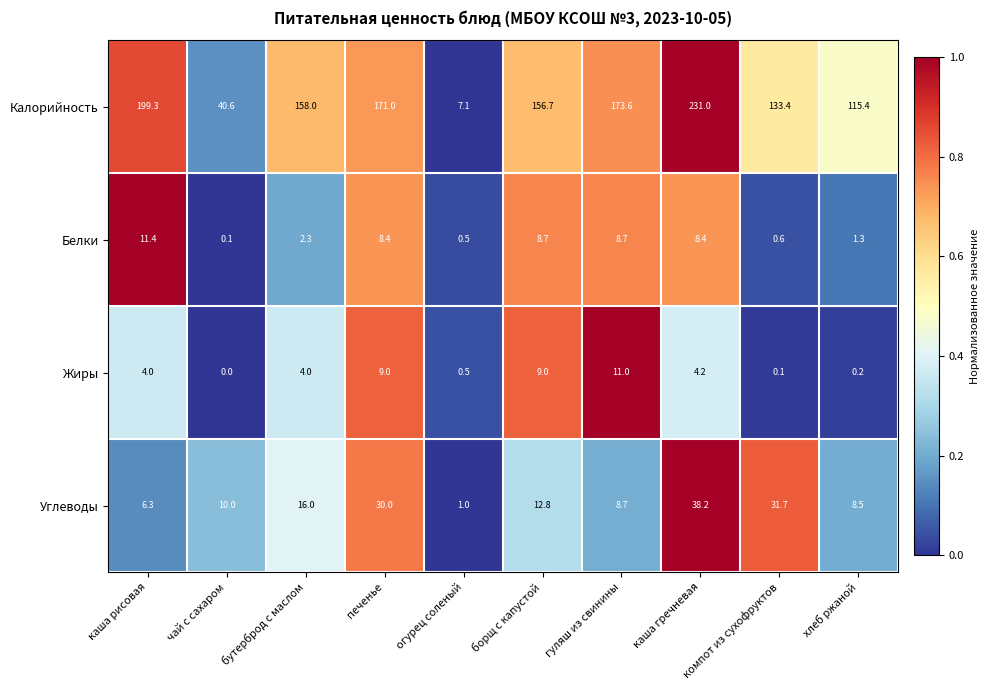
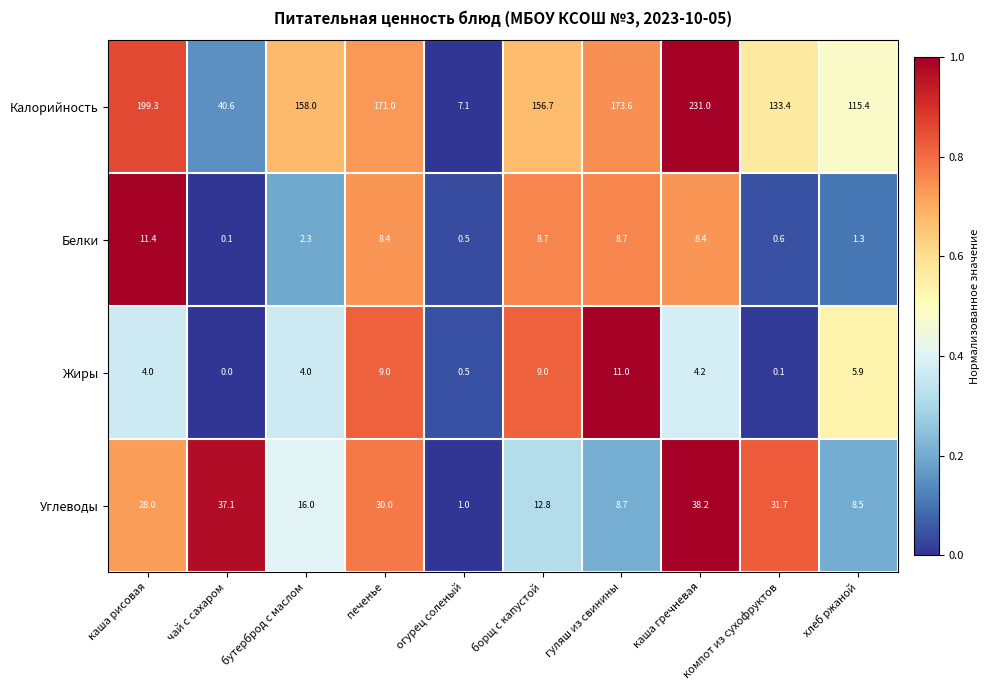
  {
    "Калорийность": {
      "каша рисовая": 199.3,
      "чай с сахаром": 40.6,
      "бутерброд с маслом": 158.0,
      "печенье": 171.0,
      "огурец соленый": 7.1,
      "борщ с капустой": 156.7,
      "гуляш из свинины": 173.6,
      "каша гречневая": 231.0,
      "компот из сухофруктов": 133.4,
      "хлеб ржаной": 115.4
    },
    "Белки": {
      "каша рисовая": 11.4,
      "чай с сахаром": 0.1,
      "бутерброд с маслом": 2.3,
      "печенье": 8.4,
      "огурец соленый": 0.5,
      "борщ с капустой": 8.7,
      "гуляш из свинины": 8.7,
      "каша гречневая": 8.4,
      "компот из сухофруктов": 0.6,
      "хлеб ржаной": 1.3
    },
    "Жиры": {
      "каша рисовая": 4.0,
      "чай с сахаром": 0.0,
      "бутерброд с маслом": 4.0,
      "печенье": 9.0,
      "огурец соленый": 0.5,
      "борщ с капустой": 9.0,
      "гуляш из свинины": 11.0,
      "каша гречневая": 4.2,
      "компот из сухофруктов": 0.1,
-     "хлеб ржаной": 0.2
+     "хлеб ржаной": 5.9
    },
    "Углеводы": {
-     "каша рисовая": 6.3,
-     "чай с сахаром": 10.0,
+     "каша рисовая": 28.0,
+     "чай с сахаром": 37.1,
      "бутерброд с маслом": 16.0,
      "печенье": 30.0,
      "огурец соленый": 1.0,
      "борщ с капустой": 12.8,
      "гуляш из свинины": 8.7,
      "каша гречневая": 38.2,
      "компот из сухофруктов": 31.7,
      "хлеб ржаной": 8.5
    }
  }
